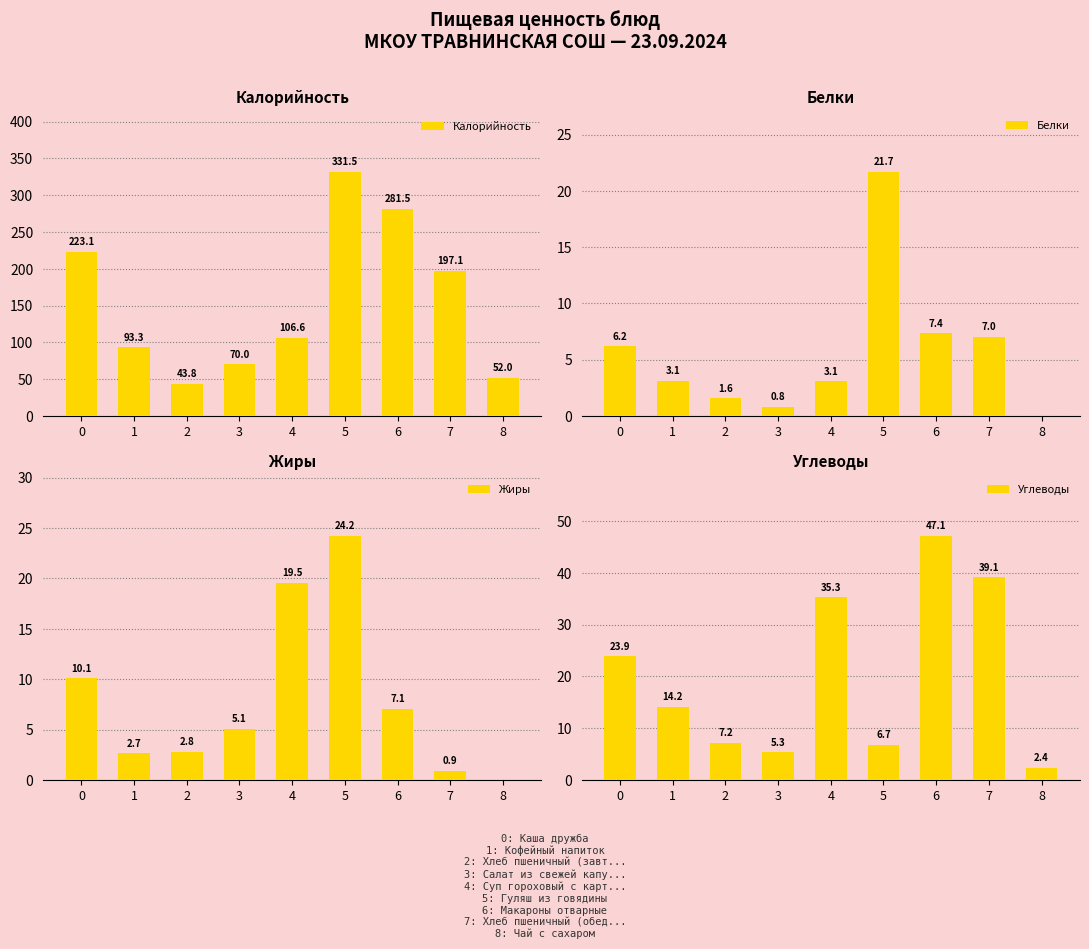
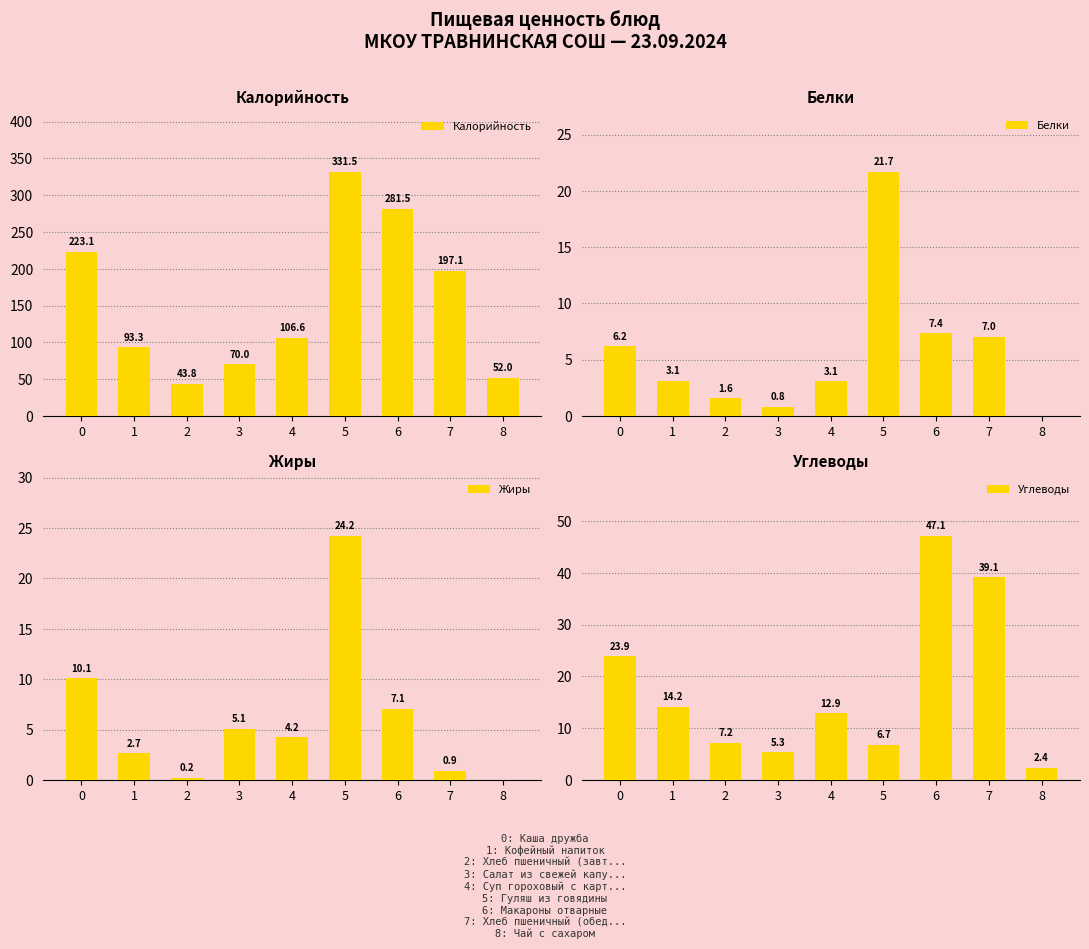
  {
    "Калорийность": {
      "0": 223.1,
      "1": 93.3,
      "2": 43.8,
      "3": 70.0,
      "4": 106.6,
      "5": 331.5,
      "6": 281.5,
      "7": 197.1,
      "8": 52.0
    },
    "Белки": {
      "0": 6.2,
      "1": 3.1,
      "2": 1.6,
      "3": 0.8,
      "4": 3.1,
      "5": 21.7,
      "6": 7.4,
      "7": 7.0
    },
    "Жиры": {
      "0": 10.1,
      "1": 2.7,
-     "2": 2.8,
+     "2": 0.2,
      "3": 5.1,
-     "4": 19.5,
+     "4": 4.2,
      "5": 24.2,
      "6": 7.1,
      "7": 0.9
    },
    "Углеводы": {
      "0": 23.9,
      "1": 14.2,
      "2": 7.2,
      "3": 5.3,
-     "4": 35.3,
+     "4": 12.9,
      "5": 6.7,
      "6": 47.1,
      "7": 39.1,
      "8": 2.4
    }
  }
